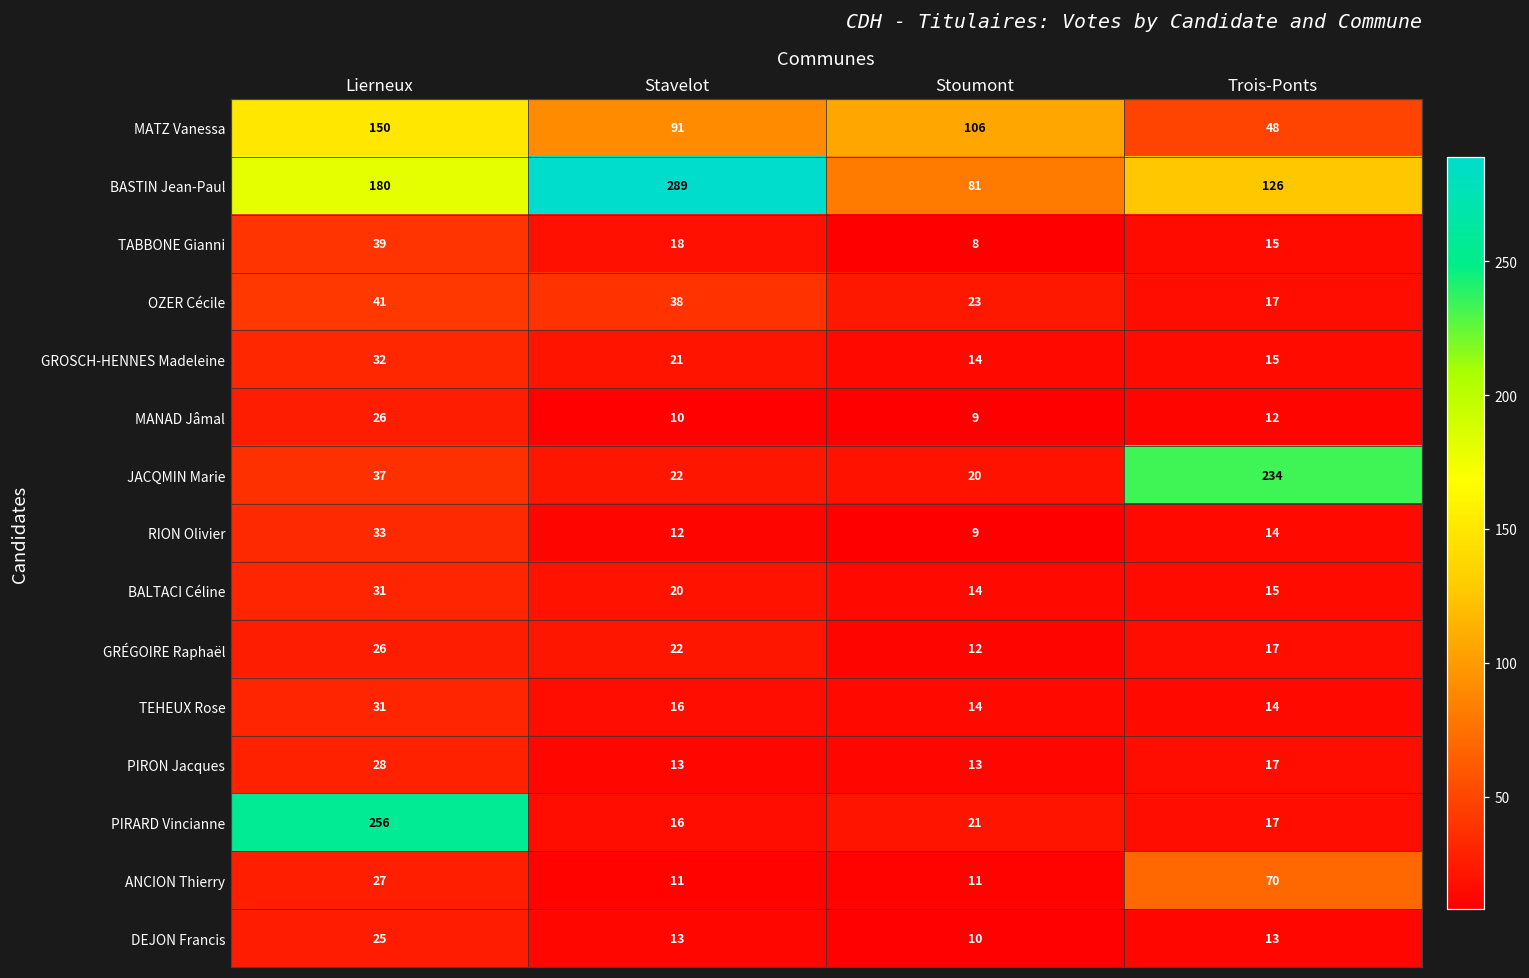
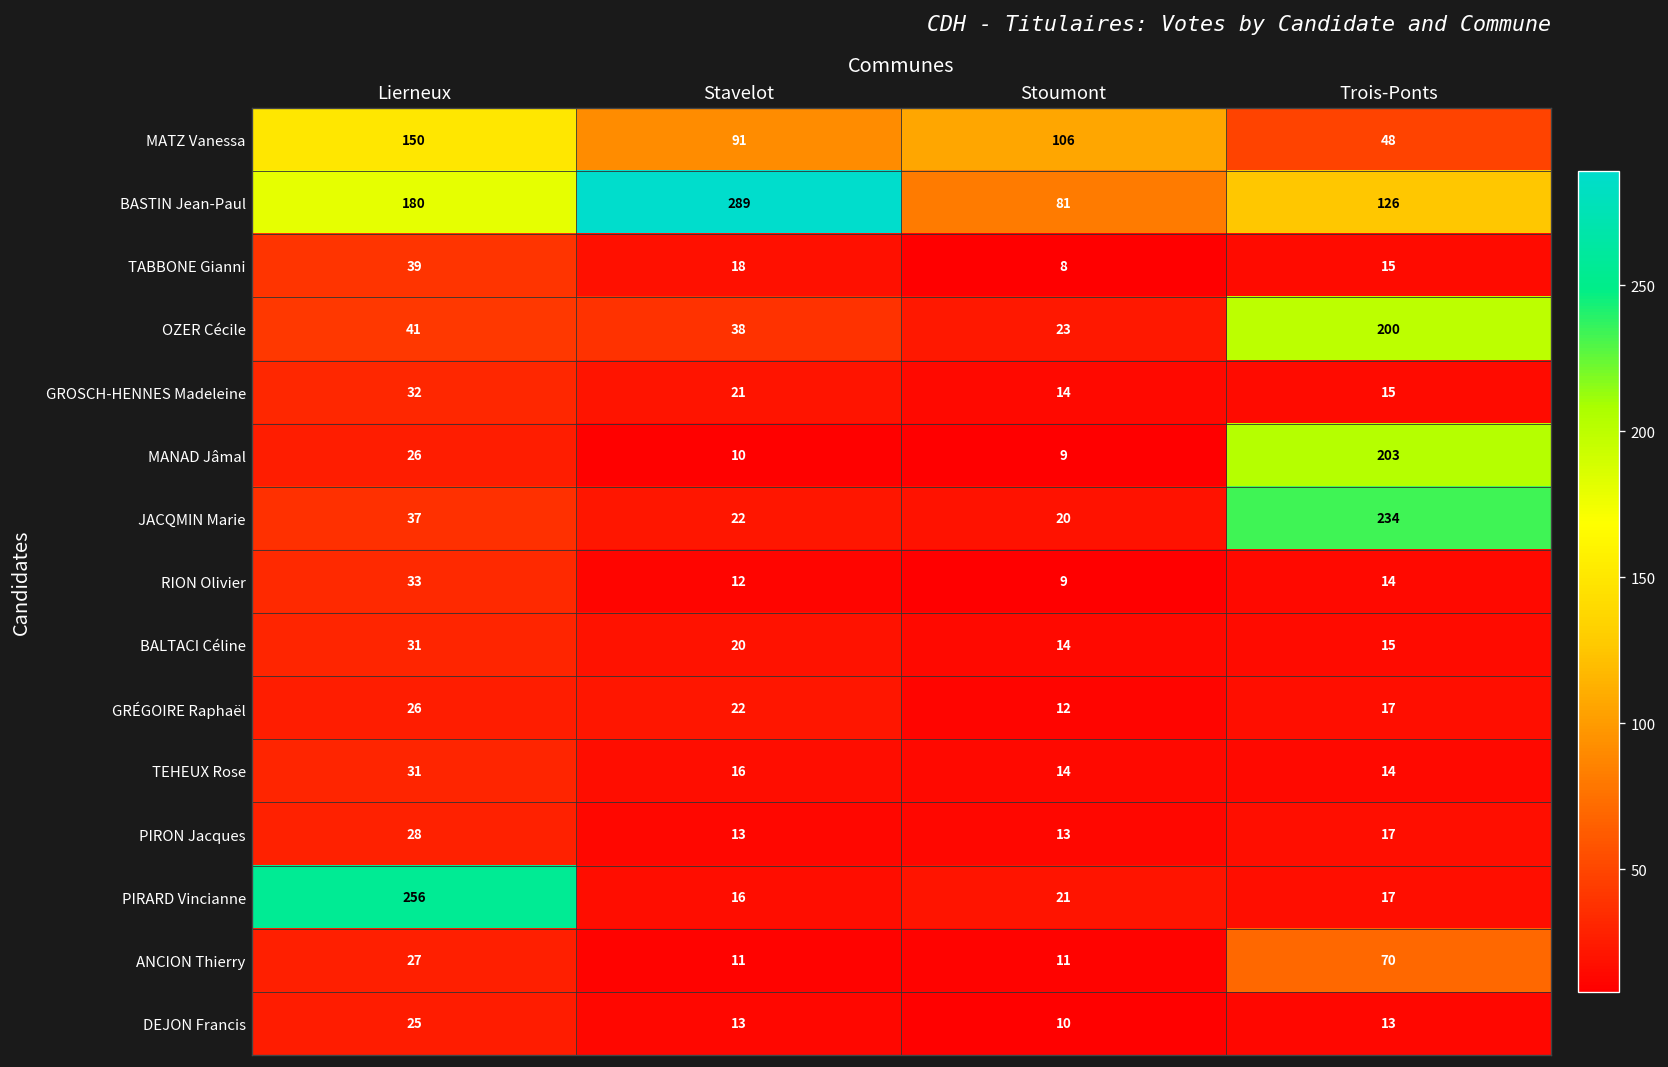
  {
    "MATZ Vanessa": {
      "Lierneux": 150,
      "Stavelot": 91,
      "Stoumont": 106,
      "Trois-Ponts": 48
    },
    "BASTIN Jean-Paul": {
      "Lierneux": 180,
      "Stavelot": 289,
      "Stoumont": 81,
      "Trois-Ponts": 126
    },
    "TABBONE Gianni": {
      "Lierneux": 39,
      "Stavelot": 18,
      "Stoumont": 8,
      "Trois-Ponts": 15
    },
    "OZER Cécile": {
      "Lierneux": 41,
      "Stavelot": 38,
      "Stoumont": 23,
-     "Trois-Ponts": 17
+     "Trois-Ponts": 200
    },
    "GROSCH-HENNES Madeleine": {
      "Lierneux": 32,
      "Stavelot": 21,
      "Stoumont": 14,
      "Trois-Ponts": 15
    },
    "MANAD Jâmal": {
      "Lierneux": 26,
      "Stavelot": 10,
      "Stoumont": 9,
-     "Trois-Ponts": 12
+     "Trois-Ponts": 203
    },
    "JACQMIN Marie": {
      "Lierneux": 37,
      "Stavelot": 22,
      "Stoumont": 20,
      "Trois-Ponts": 234
    },
    "RION Olivier": {
      "Lierneux": 33,
      "Stavelot": 12,
      "Stoumont": 9,
      "Trois-Ponts": 14
    },
    "BALTACI Céline": {
      "Lierneux": 31,
      "Stavelot": 20,
      "Stoumont": 14,
      "Trois-Ponts": 15
    },
    "GRÉGOIRE Raphaël": {
      "Lierneux": 26,
      "Stavelot": 22,
      "Stoumont": 12,
      "Trois-Ponts": 17
    },
    "TEHEUX Rose": {
      "Lierneux": 31,
      "Stavelot": 16,
      "Stoumont": 14,
      "Trois-Ponts": 14
    },
    "PIRON Jacques": {
      "Lierneux": 28,
      "Stavelot": 13,
      "Stoumont": 13,
      "Trois-Ponts": 17
    },
    "PIRARD Vincianne": {
      "Lierneux": 256,
      "Stavelot": 16,
      "Stoumont": 21,
      "Trois-Ponts": 17
    },
    "ANCION Thierry": {
      "Lierneux": 27,
      "Stavelot": 11,
      "Stoumont": 11,
      "Trois-Ponts": 70
    },
    "DEJON Francis": {
      "Lierneux": 25,
      "Stavelot": 13,
      "Stoumont": 10,
      "Trois-Ponts": 13
    }
  }
